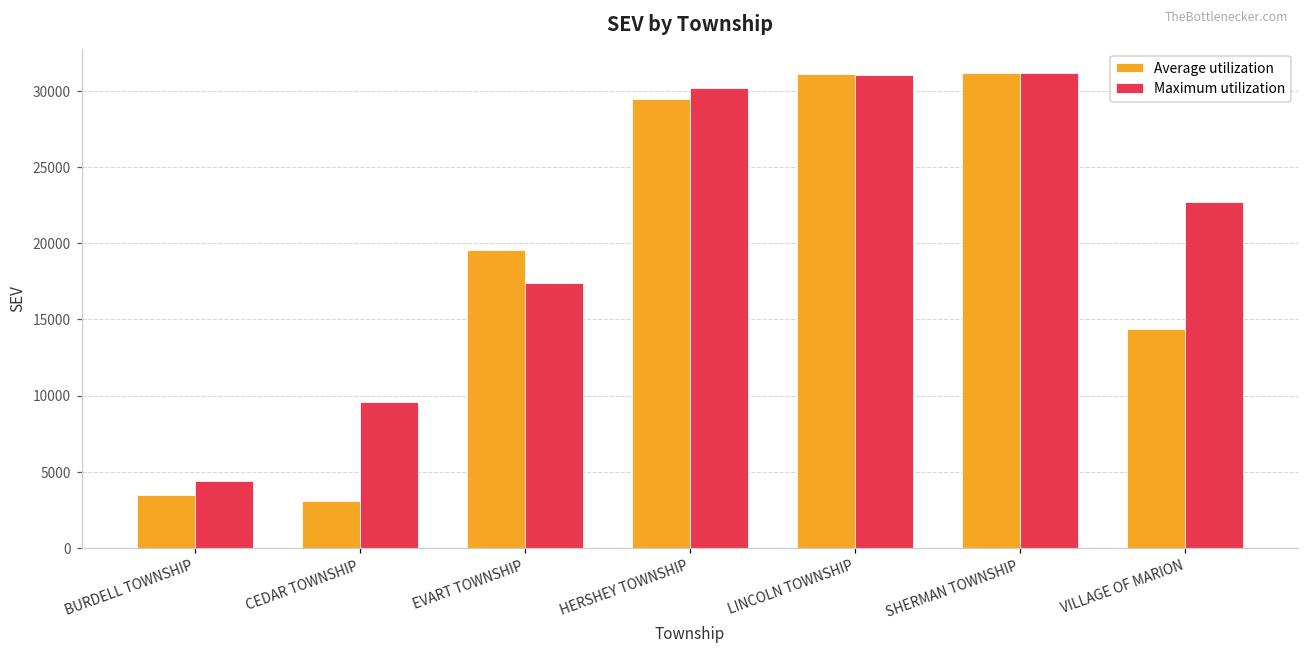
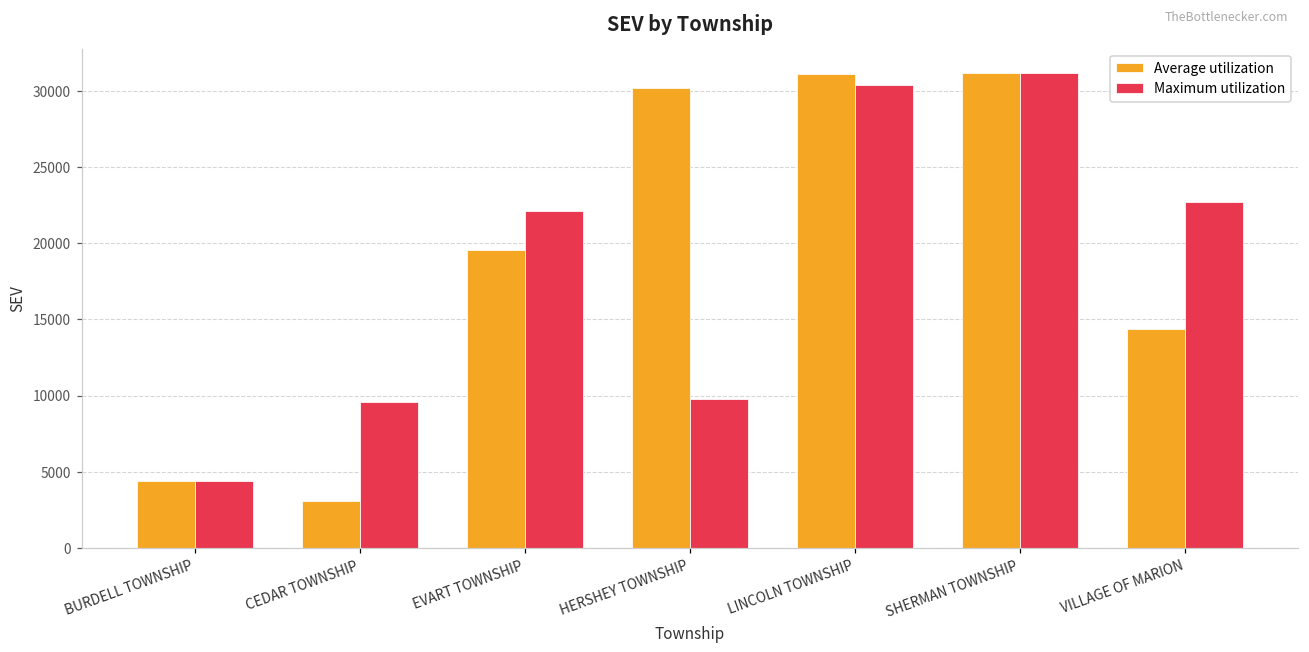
  {
    "Average utilization": {
-     "BURDELL TOWNSHIP": 3500,
+     "BURDELL TOWNSHIP": 4400,
      "CEDAR TOWNSHIP": 3100,
      "EVART TOWNSHIP": 19500,
-     "HERSHEY TOWNSHIP": 29500,
+     "HERSHEY TOWNSHIP": 30200,
      "LINCOLN TOWNSHIP": 31100,
      "SHERMAN TOWNSHIP": 31200,
      "VILLAGE OF MARION": 14400
    },
    "Maximum utilization": {
      "BURDELL TOWNSHIP": 4400,
      "CEDAR TOWNSHIP": 9600,
-     "EVART TOWNSHIP": 17400,
-     "HERSHEY TOWNSHIP": 30200,
-     "LINCOLN TOWNSHIP": 31000,
+     "EVART TOWNSHIP": 22100,
+     "HERSHEY TOWNSHIP": 9800,
+     "LINCOLN TOWNSHIP": 30400,
      "SHERMAN TOWNSHIP": 31200,
      "VILLAGE OF MARION": 22700
    }
  }
